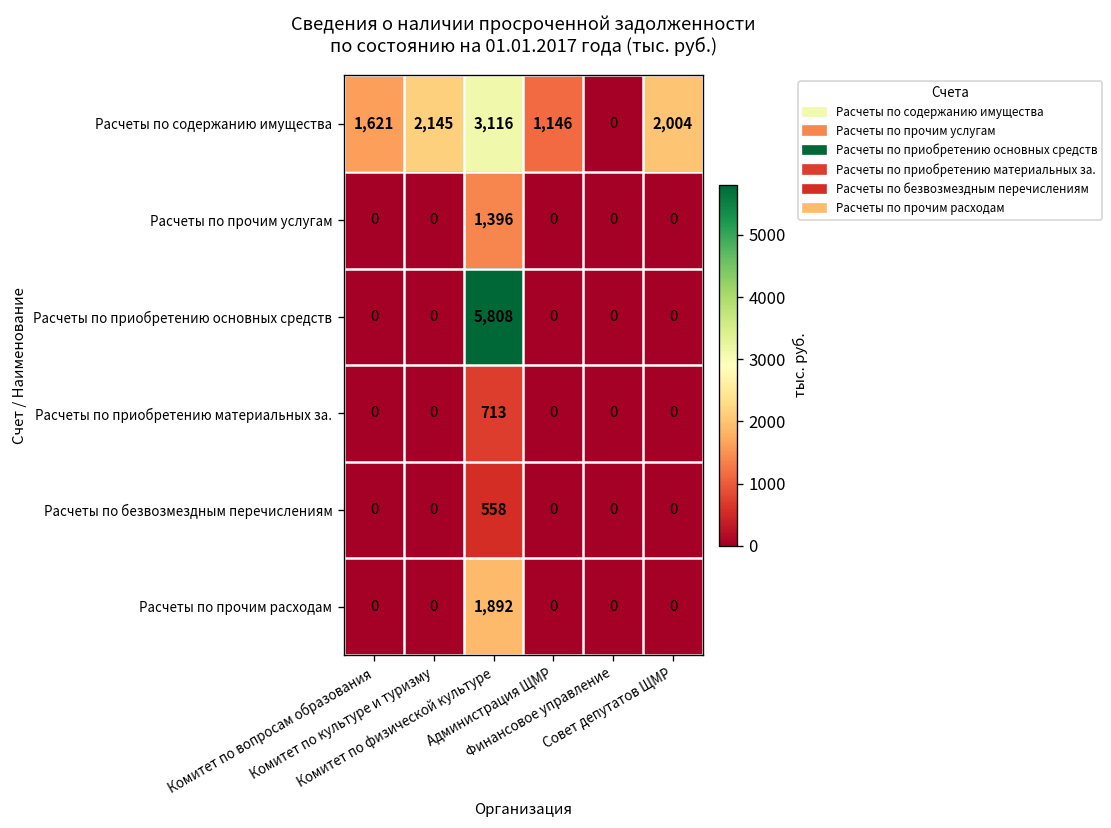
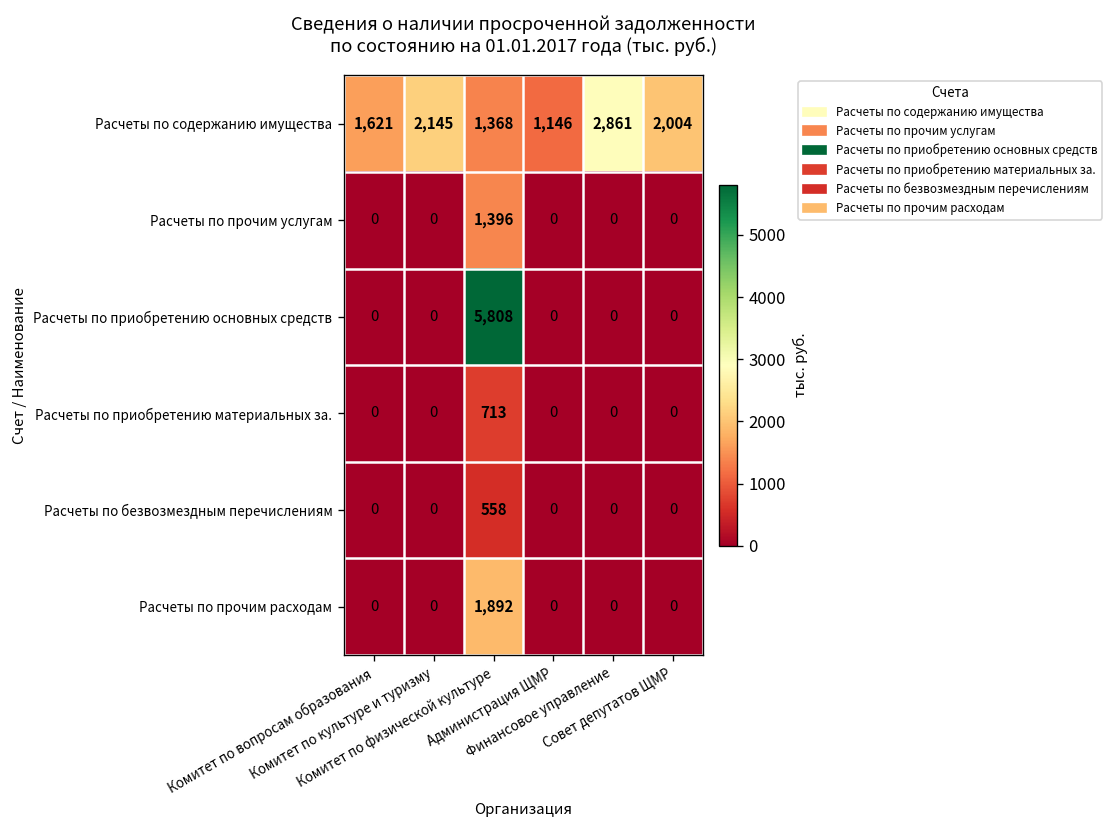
  {
    "Расчеты по содержанию имущества": {
      "Комитет по вопросам образования": "1,621",
      "Комитет по культуре и туризму": "2,145",
-     "Комитет по физической культуре": "3,116",
+     "Комитет по физической культуре": "1,368",
      "Администрация ЩМР": "1,146",
-     "Финансовое управление": "0",
+     "Финансовое управление": "2,861",
      "Совет депутатов ЩМР": "2,004"
    },
    "Расчеты по прочим услугам": {
      "Комитет по вопросам образования": "0",
      "Комитет по культуре и туризму": "0",
      "Комитет по физической культуре": "1,396",
      "Администрация ЩМР": "0",
      "Финансовое управление": "0",
      "Совет депутатов ЩМР": "0"
    },
    "Расчеты по приобретению основных средств": {
      "Комитет по вопросам образования": "0",
      "Комитет по культуре и туризму": "0",
      "Комитет по физической культуре": "5,808",
      "Администрация ЩМР": "0",
      "Финансовое управление": "0",
      "Совет депутатов ЩМР": "0"
    },
    "Расчеты по приобретению материальных за.": {
      "Комитет по вопросам образования": "0",
      "Комитет по культуре и туризму": "0",
      "Комитет по физической культуре": "713",
      "Администрация ЩМР": "0",
      "Финансовое управление": "0",
      "Совет депутатов ЩМР": "0"
    },
    "Расчеты по безвозмездным перечислениям": {
      "Комитет по вопросам образования": "0",
      "Комитет по культуре и туризму": "0",
      "Комитет по физической культуре": "558",
      "Администрация ЩМР": "0",
      "Финансовое управление": "0",
      "Совет депутатов ЩМР": "0"
    },
    "Расчеты по прочим расходам": {
      "Комитет по вопросам образования": "0",
      "Комитет по культуре и туризму": "0",
      "Комитет по физической культуре": "1,892",
      "Администрация ЩМР": "0",
      "Финансовое управление": "0",
      "Совет депутатов ЩМР": "0"
    }
  }
